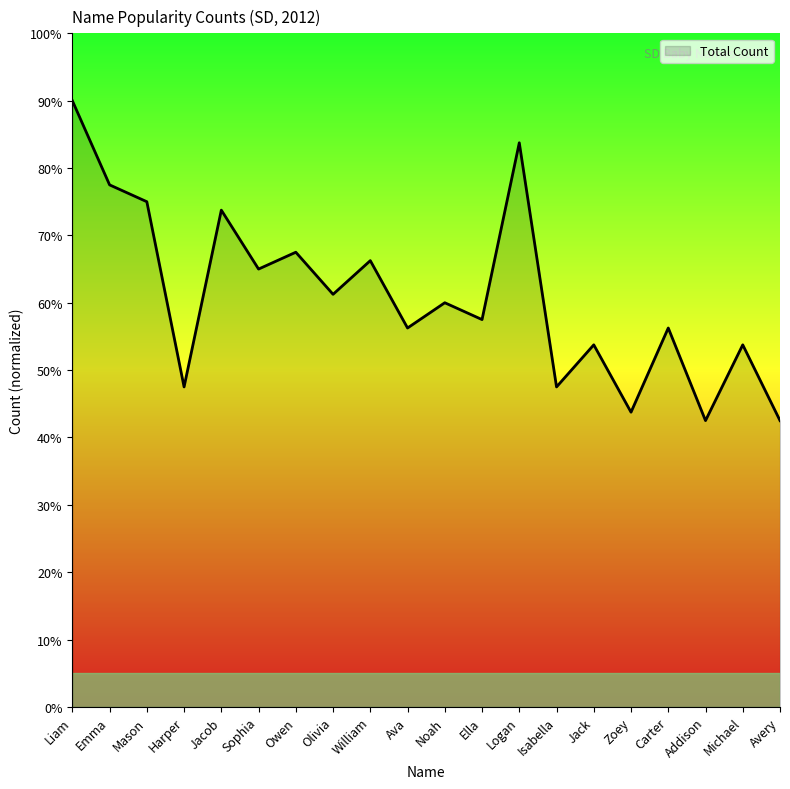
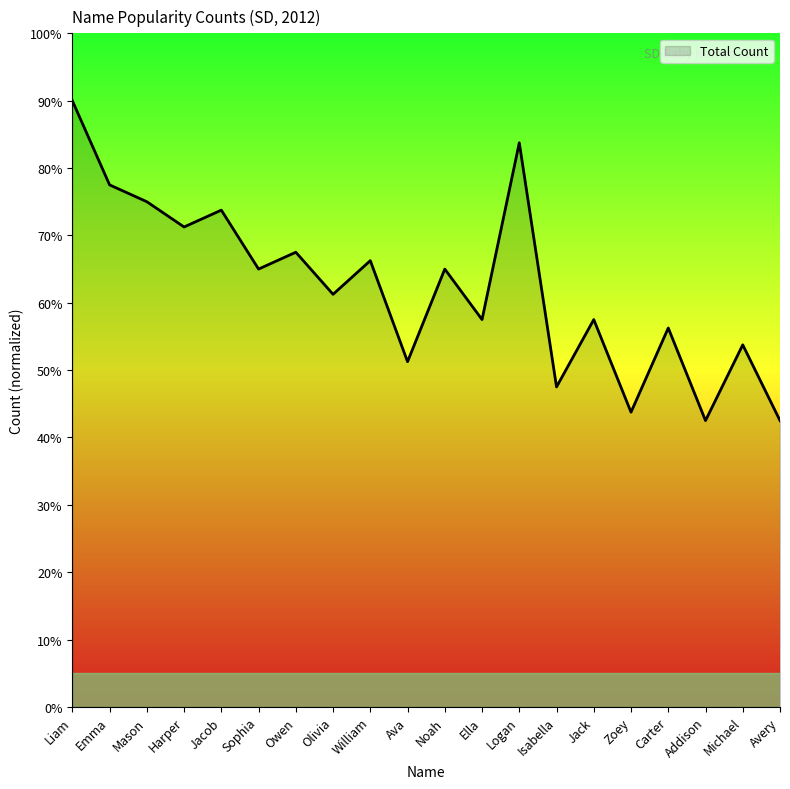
  {
    "Liam": "90%",
    "Emma": "78%",
    "Mason": "75%",
-   "Harper": "48%",
+   "Harper": "71%",
    "Jacob": "74%",
    "Sophia": "65%",
    "Owen": "68%",
    "Olivia": "61%",
    "William": "66%",
-   "Ava": "56%",
-   "Noah": "60%",
+   "Ava": "51%",
+   "Noah": "65%",
    "Ella": "57%",
    "Logan": "84%",
    "Isabella": "48%",
-   "Jack": "54%",
+   "Jack": "57%",
    "Zoey": "44%",
    "Carter": "56%",
    "Addison": "43%",
    "Michael": "54%",
    "Avery": "43%"
  }
